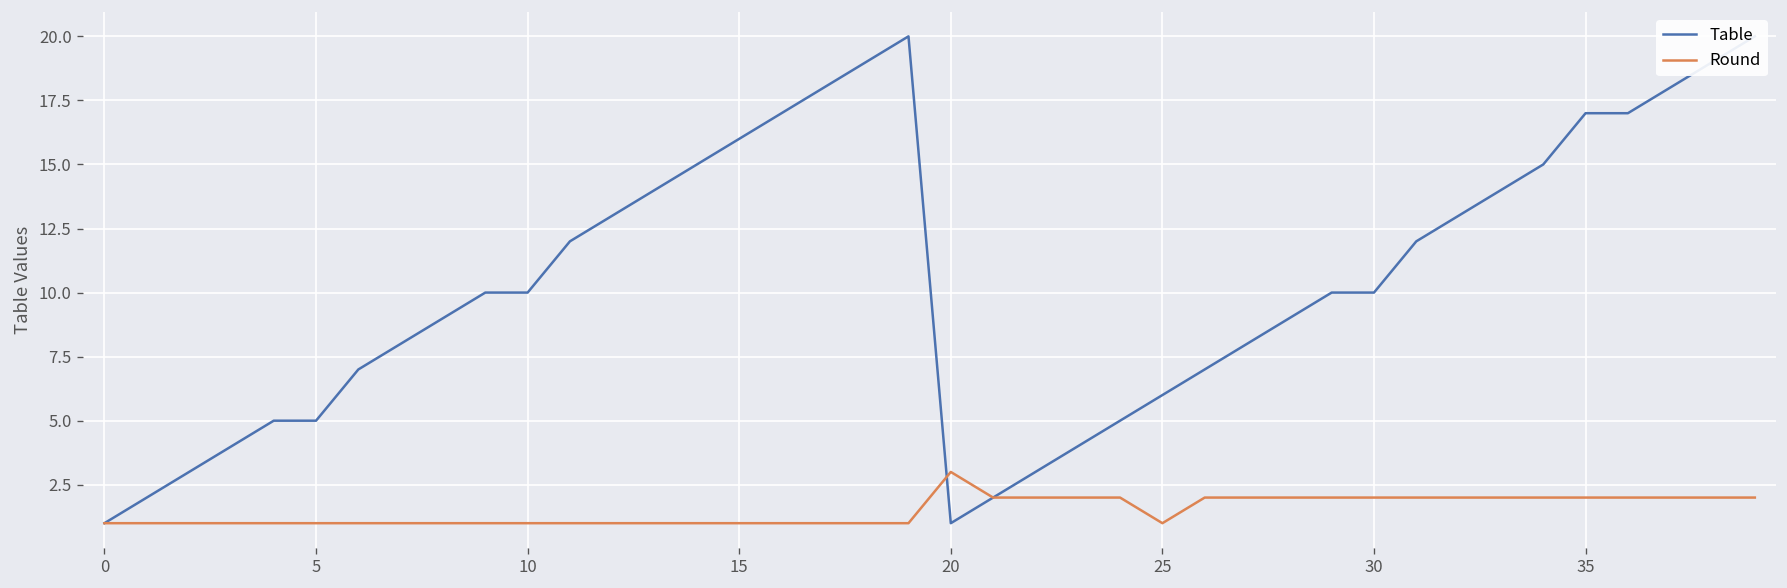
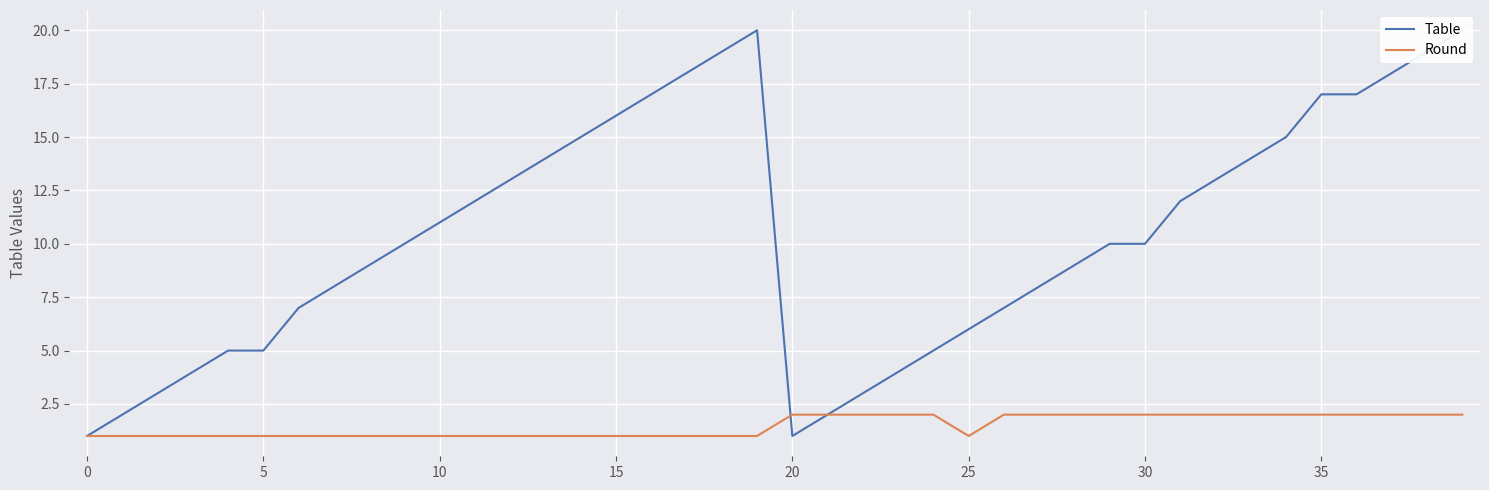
  {
    "Table": {
      "5": 5,
-     "10": 10,
+     "10": 11,
      "15": 16,
      "20": 1,
      "25": 6,
      "30": 10,
      "35": 17
    },
    "Round": {
      "5": 1,
      "10": 1,
      "15": 1,
-     "20": 3,
+     "20": 2,
      "25": 1,
      "30": 2,
      "35": 2
    }
  }
